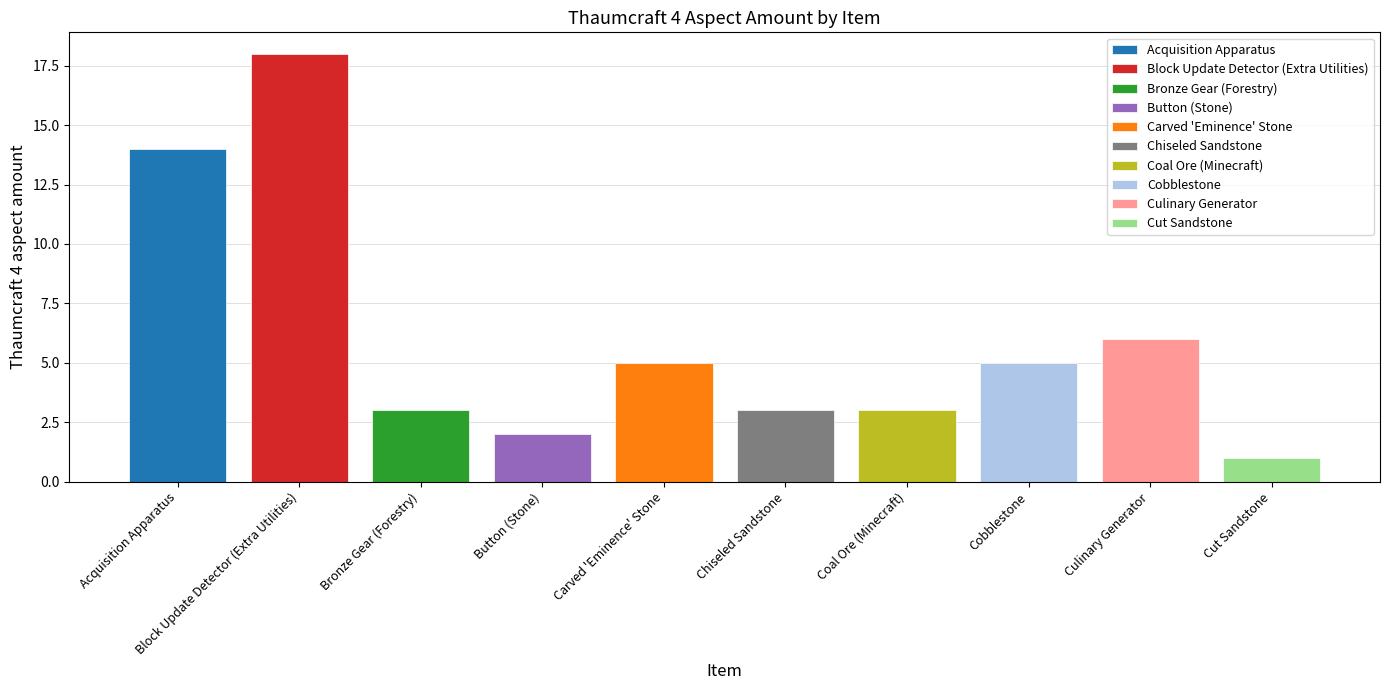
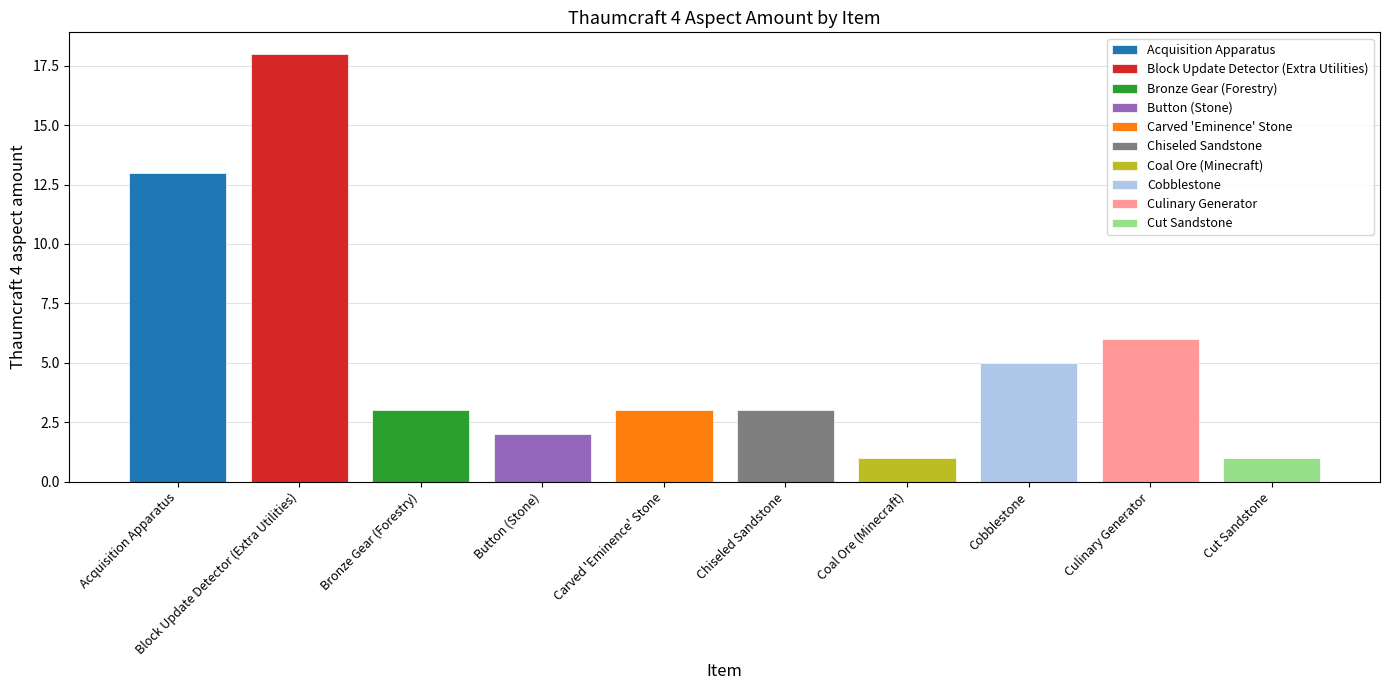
  {
-   "Acquisition Apparatus": 14,
+   "Acquisition Apparatus": 13,
    "Block Update Detector (Extra Utilities)": 18,
    "Bronze Gear (Forestry)": 3,
    "Button (Stone)": 2,
-   "Carved 'Eminence' Stone": 5,
+   "Carved 'Eminence' Stone": 3,
    "Chiseled Sandstone": 3,
-   "Coal Ore (Minecraft)": 3,
+   "Coal Ore (Minecraft)": 1,
    "Cobblestone": 5,
    "Culinary Generator": 6,
    "Cut Sandstone": 1
  }
